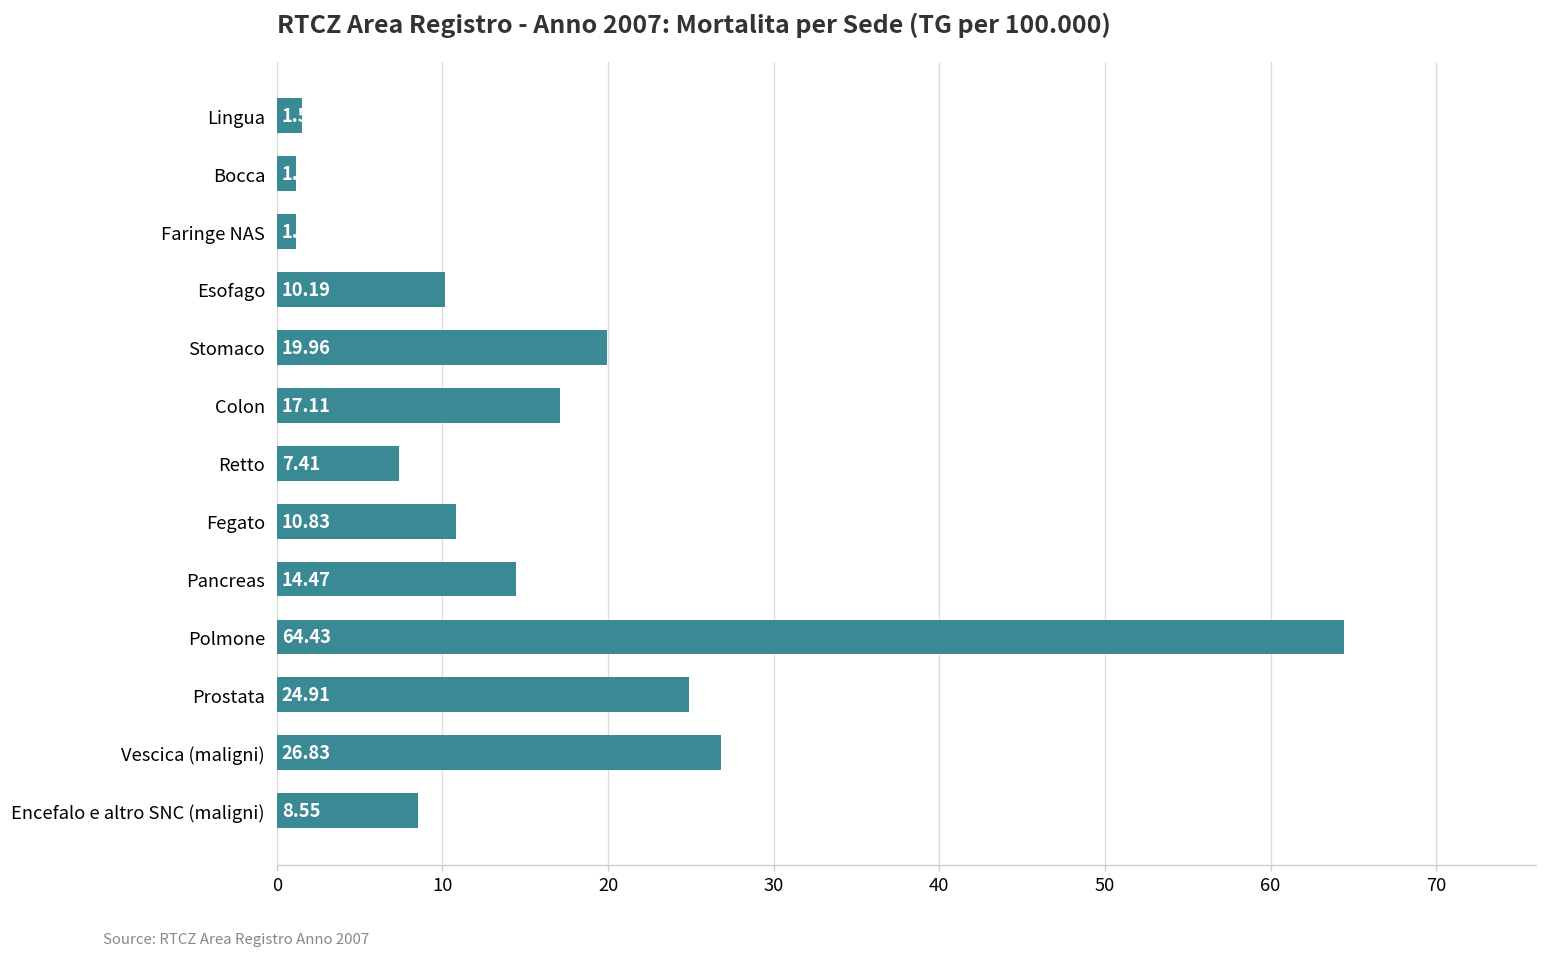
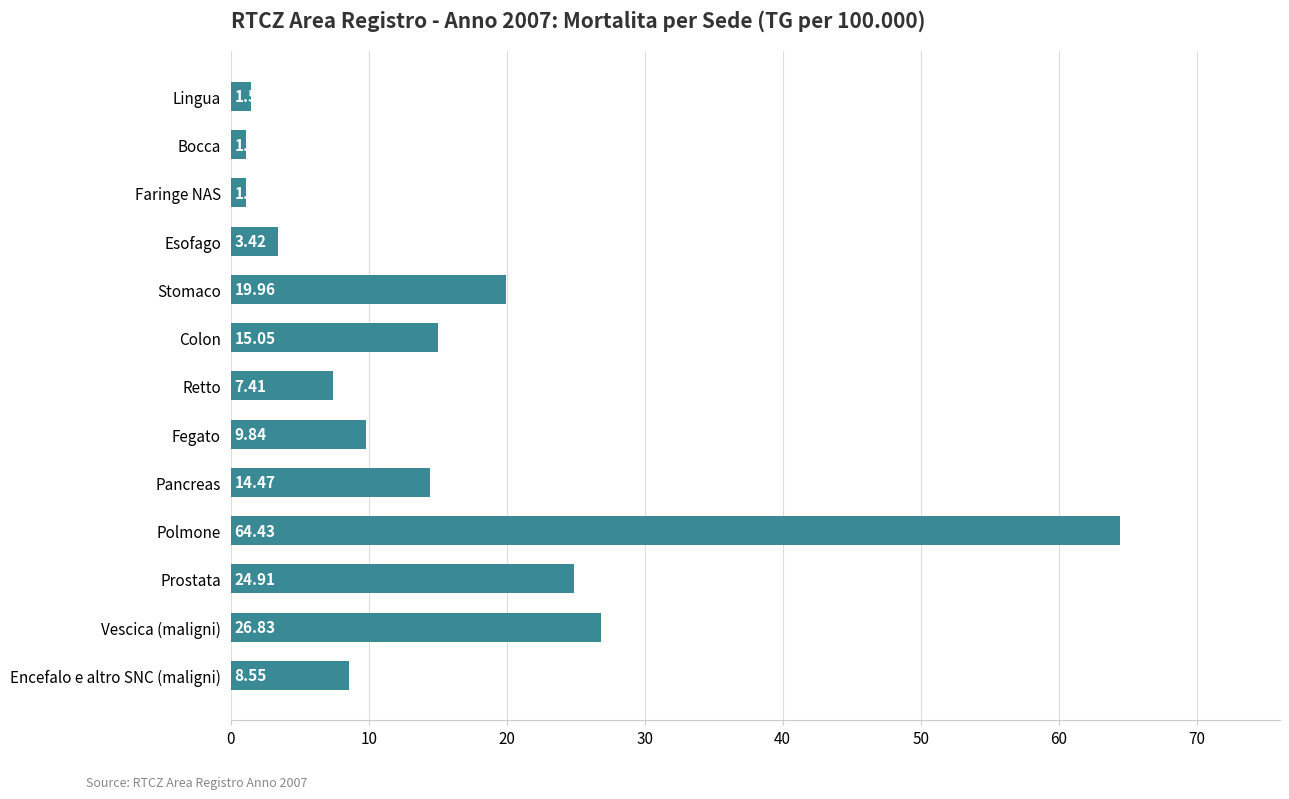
  {
-   "Esofago": 10.19,
+   "Esofago": 3.42,
    "Stomaco": 19.96,
-   "Colon": 17.11,
+   "Colon": 15.05,
    "Retto": 7.41,
-   "Fegato": 10.83,
+   "Fegato": 9.84,
    "Pancreas": 14.47,
    "Polmone": 64.43,
    "Prostata": 24.91,
    "Vescica (maligni)": 26.83,
    "Encefalo e altro SNC (maligni)": 8.55
  }
